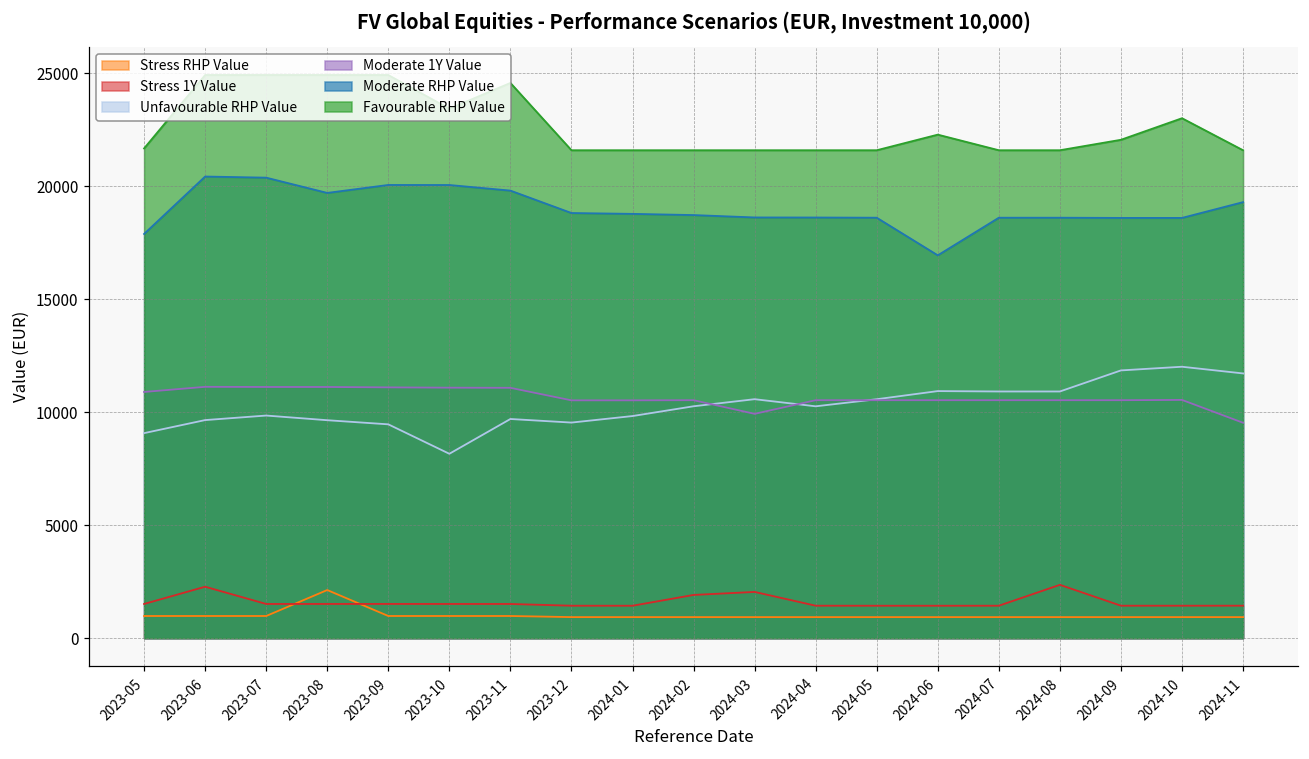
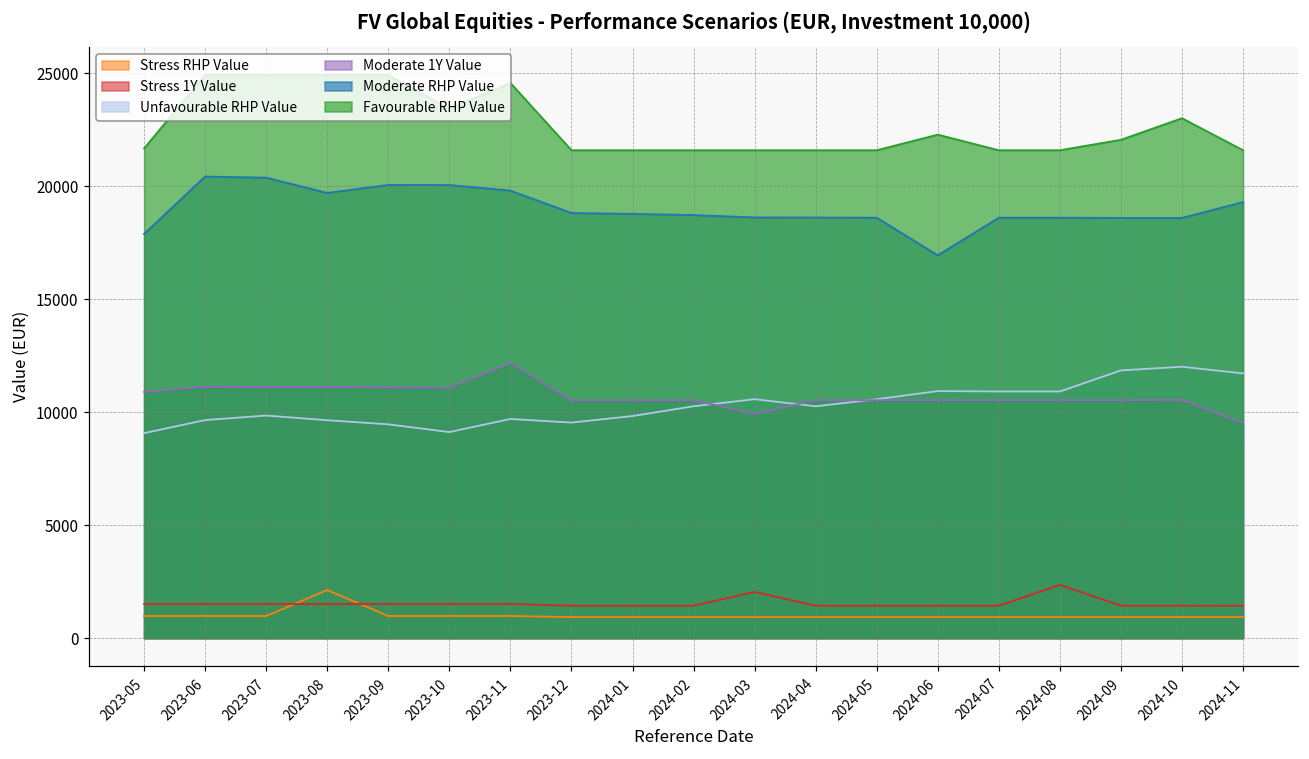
  {
    "Stress RHP Value": {
      "2023-05": 1000,
      "2023-06": 1000,
      "2023-07": 1000,
      "2023-08": 2100,
      "2023-09": 1000,
      "2023-10": 1000,
      "2023-11": 1000,
      "2023-12": 900,
      "2024-01": 900,
      "2024-02": 900,
      "2024-03": 900,
      "2024-04": 900,
      "2024-05": 900,
      "2024-06": 900,
      "2024-07": 900,
      "2024-08": 900,
      "2024-09": 900,
      "2024-10": 900,
      "2024-11": 900
    },
    "Stress 1Y Value": {
      "2023-05": 1500,
-     "2023-06": 2300,
+     "2023-06": 1500,
      "2023-07": 1500,
      "2023-08": 1500,
      "2023-09": 1500,
      "2023-10": 1500,
      "2023-11": 1500,
      "2023-12": 1400,
      "2024-01": 1400,
-     "2024-02": 1900,
+     "2024-02": 1400,
      "2024-03": 2000,
      "2024-04": 1400,
      "2024-05": 1400,
      "2024-06": 1400,
      "2024-07": 1400,
      "2024-08": 2400,
      "2024-09": 1400,
      "2024-10": 1400,
      "2024-11": 1400
    },
    "Unfavourable RHP Value": {
      "2023-05": 9100,
      "2023-06": 9700,
      "2023-07": 9900,
      "2023-08": 9600,
      "2023-09": 9500,
-     "2023-10": 8200,
+     "2023-10": 9100,
      "2023-11": 9700,
      "2023-12": 9500,
      "2024-01": 9800,
      "2024-02": 10300,
      "2024-03": 10600,
      "2024-04": 10300,
      "2024-06": 10900,
      "2024-07": 10900,
      "2024-08": 10900,
      "2024-09": 11900,
      "2024-10": 12000,
      "2024-11": 11700
    },
    "Moderate 1Y Value": {
      "2023-05": 10900,
      "2023-06": 11100,
      "2023-07": 11100,
      "2023-08": 11100,
      "2023-09": 11100,
      "2023-10": 11100,
-     "2023-11": 11100,
+     "2023-11": 12200,
      "2023-12": 10500,
      "2024-01": 10500,
      "2024-02": 10500,
      "2024-03": 9900,
      "2024-04": 10500,
      "2024-06": 10500,
      "2024-07": 10500,
      "2024-08": 10500,
      "2024-09": 10500,
      "2024-10": 10500,
      "2024-11": 9500
    },
    "Moderate RHP Value": {
      "2023-05": 17900,
      "2023-06": 20400,
      "2023-07": 20400,
      "2023-08": 19700,
      "2023-09": 20100,
      "2023-10": 20100,
      "2023-11": 19800,
      "2023-12": 18800,
      "2024-01": 18800,
      "2024-02": 18700,
      "2024-03": 18600,
      "2024-04": 18600,
      "2024-05": 18600,
      "2024-06": 16900,
      "2024-07": 18600,
      "2024-08": 18600,
      "2024-09": 18600,
      "2024-10": 18600,
      "2024-11": 19300
    },
    "Favourable RHP Value": {
      "2023-05": 21700,
      "2023-11": 24600,
      "2023-12": 21600,
      "2024-01": 21600,
      "2024-02": 21600,
      "2024-03": 21600,
      "2024-04": 21600,
      "2024-05": 21600,
      "2024-06": 22300,
      "2024-07": 21600,
      "2024-08": 21600,
      "2024-09": 22100,
      "2024-10": 23000,
      "2024-11": 21600
    }
  }
